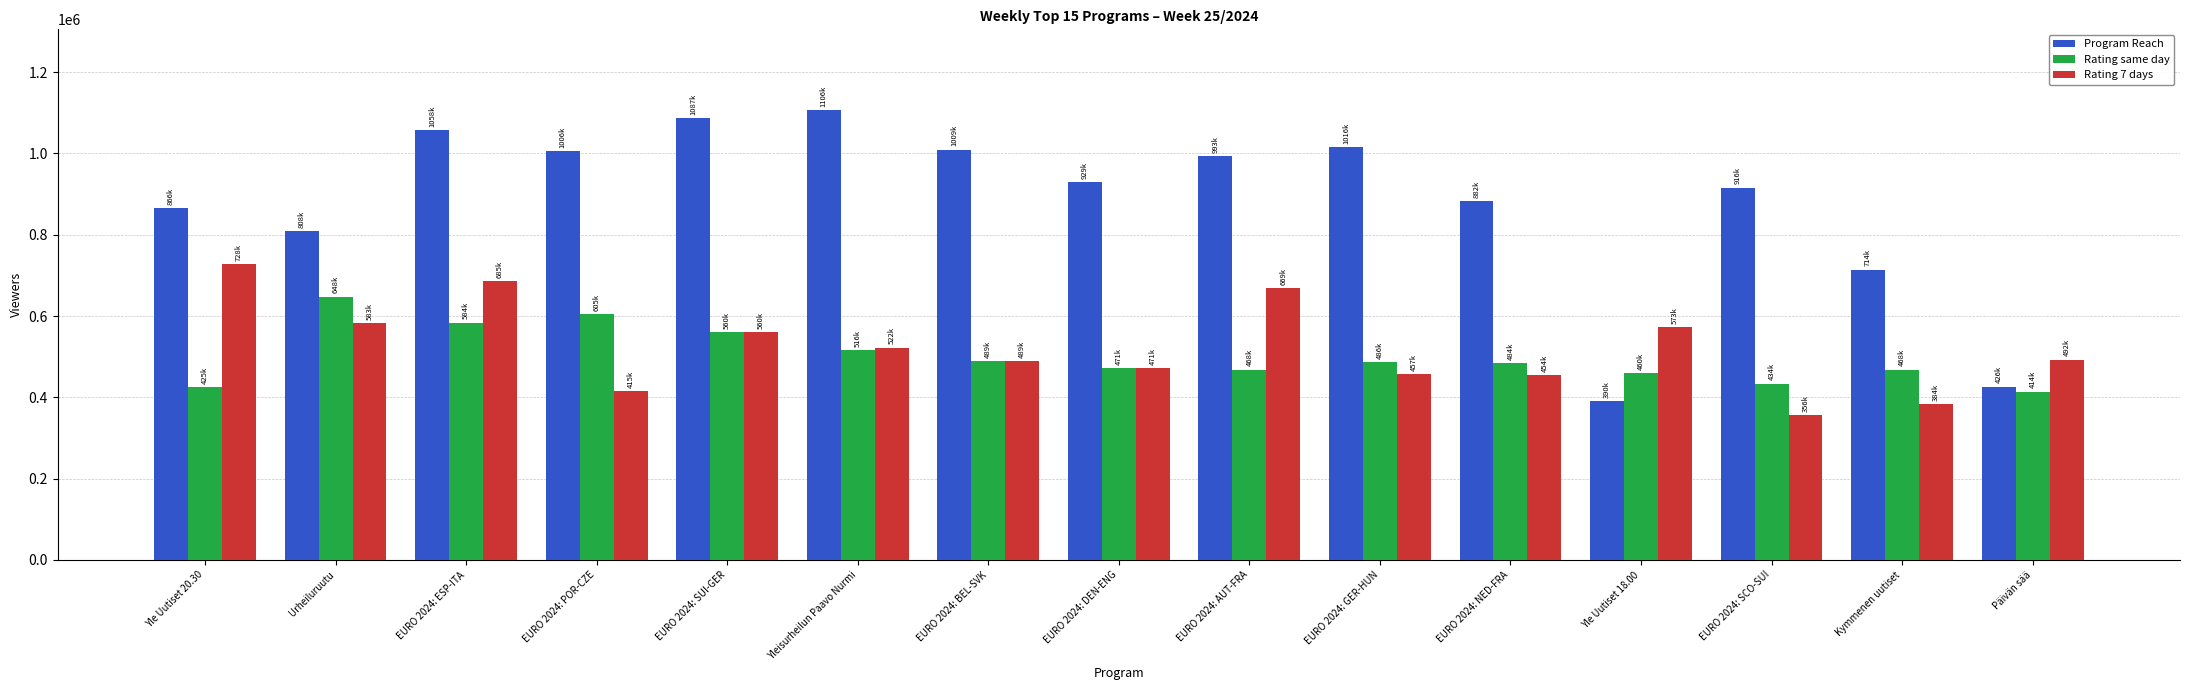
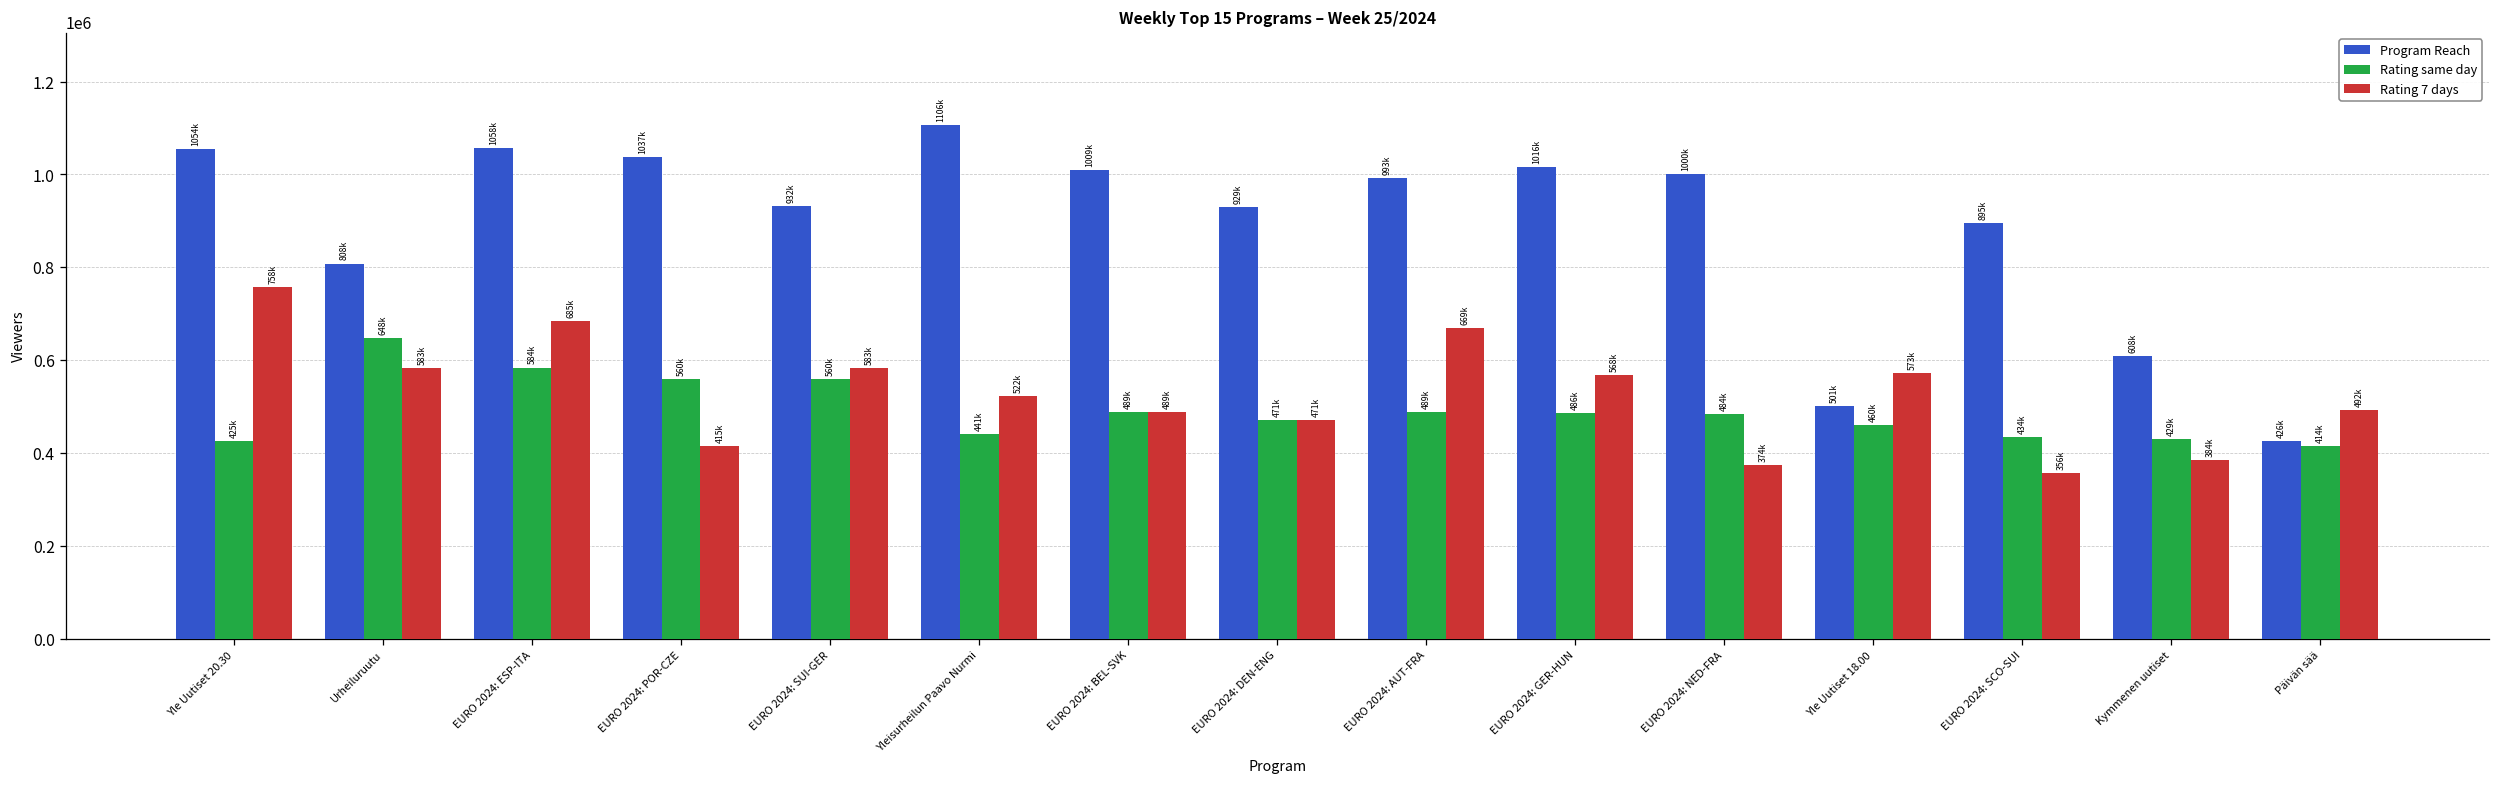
  {
    "Program Reach": {
-     "Yle Uutiset 20.30": "866k",
+     "Yle Uutiset 20.30": "1054k",
      "Urheiluruutu": "808k",
      "EURO 2024: ESP-ITA": "1058k",
-     "EURO 2024: POR-CZE": "1006k",
-     "EURO 2024: SUI-GER": "1087k",
+     "EURO 2024: POR-CZE": "1037k",
+     "EURO 2024: SUI-GER": "932k",
      "Yleisurheilun Paavo Nurmi": "1106k",
      "EURO 2024: BEL-SVK": "1009k",
      "EURO 2024: DEN-ENG": "929k",
      "EURO 2024: AUT-FRA": "993k",
      "EURO 2024: GER-HUN": "1016k",
-     "EURO 2024: NED-FRA": "882k",
-     "Yle Uutiset 18.00": "390k",
-     "EURO 2024: SCO-SUI": "916k",
-     "Kymmenen uutiset": "714k",
+     "EURO 2024: NED-FRA": "1000k",
+     "Yle Uutiset 18.00": "501k",
+     "EURO 2024: SCO-SUI": "895k",
+     "Kymmenen uutiset": "608k",
      "Päivän sää": "426k"
    },
    "Rating same day": {
      "Yle Uutiset 20.30": "425k",
      "Urheiluruutu": "648k",
      "EURO 2024: ESP-ITA": "584k",
-     "EURO 2024: POR-CZE": "605k",
+     "EURO 2024: POR-CZE": "560k",
      "EURO 2024: SUI-GER": "560k",
-     "Yleisurheilun Paavo Nurmi": "516k",
+     "Yleisurheilun Paavo Nurmi": "441k",
      "EURO 2024: BEL-SVK": "489k",
      "EURO 2024: DEN-ENG": "471k",
-     "EURO 2024: AUT-FRA": "468k",
+     "EURO 2024: AUT-FRA": "489k",
      "EURO 2024: GER-HUN": "486k",
      "EURO 2024: NED-FRA": "484k",
      "Yle Uutiset 18.00": "460k",
      "EURO 2024: SCO-SUI": "434k",
-     "Kymmenen uutiset": "468k",
+     "Kymmenen uutiset": "429k",
      "Päivän sää": "414k"
    },
    "Rating 7 days": {
-     "Yle Uutiset 20.30": "728k",
+     "Yle Uutiset 20.30": "758k",
      "Urheiluruutu": "583k",
      "EURO 2024: ESP-ITA": "685k",
      "EURO 2024: POR-CZE": "415k",
-     "EURO 2024: SUI-GER": "560k",
+     "EURO 2024: SUI-GER": "583k",
      "Yleisurheilun Paavo Nurmi": "522k",
      "EURO 2024: BEL-SVK": "489k",
      "EURO 2024: DEN-ENG": "471k",
      "EURO 2024: AUT-FRA": "669k",
-     "EURO 2024: GER-HUN": "457k",
-     "EURO 2024: NED-FRA": "454k",
+     "EURO 2024: GER-HUN": "568k",
+     "EURO 2024: NED-FRA": "374k",
      "Yle Uutiset 18.00": "573k",
      "EURO 2024: SCO-SUI": "356k",
      "Kymmenen uutiset": "384k",
      "Päivän sää": "492k"
    }
  }
